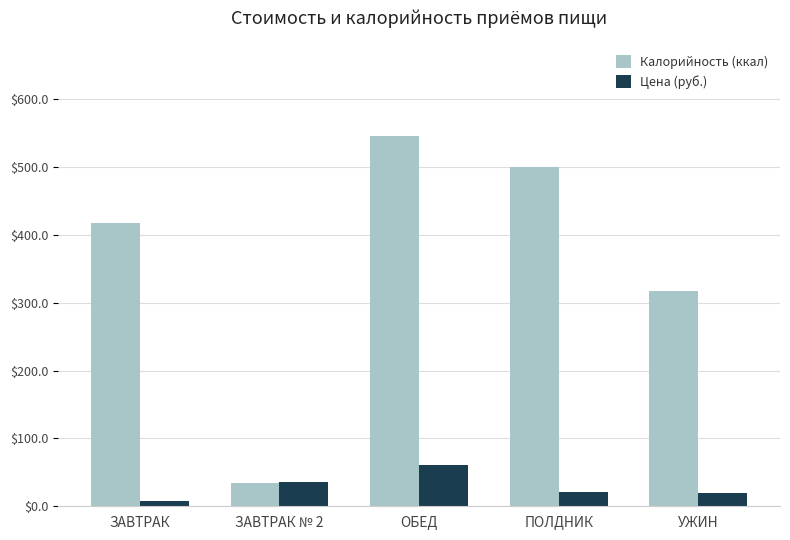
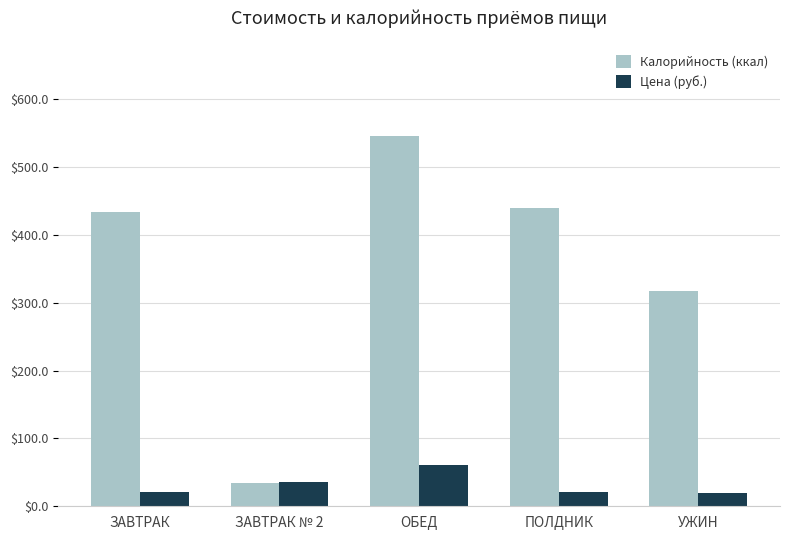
  {
    "Калорийность (ккал)": {
-     "ЗАВТРАК": "$420",
+     "ЗАВТРАК": "$430",
      "ЗАВТРАК № 2": "$30",
      "ОБЕД": "$550",
-     "ПОЛДНИК": "$500",
+     "ПОЛДНИК": "$440",
      "УЖИН": "$320"
    },
    "Цена (руб.)": {
-     "ЗАВТРАК": "$10",
+     "ЗАВТРАК": "$20",
      "ЗАВТРАК № 2": "$40",
      "ОБЕД": "$60",
      "ПОЛДНИК": "$20",
      "УЖИН": "$20"
    }
  }
